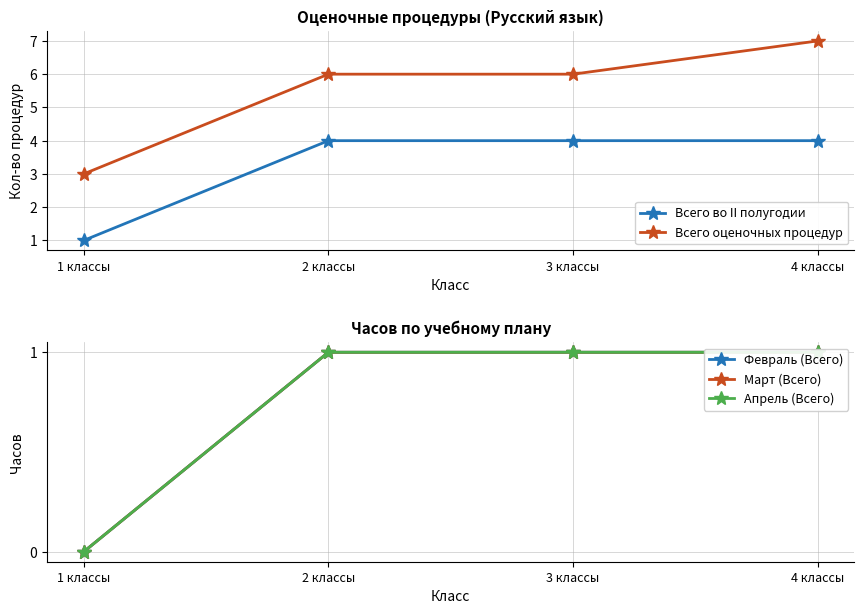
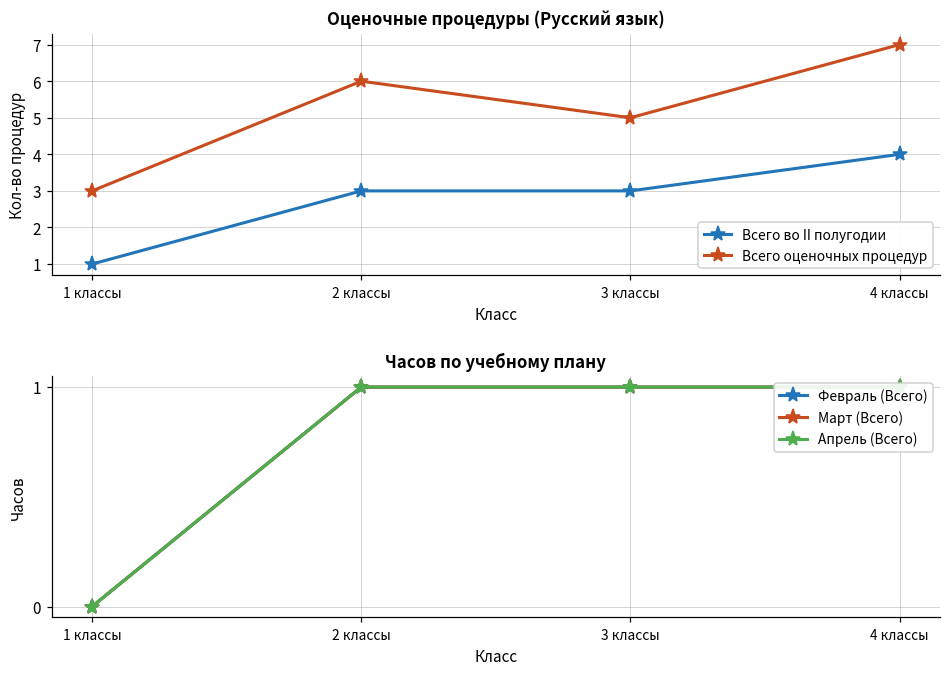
  {
    "Оценочные процедуры (Русский язык)": {
      "Всего во II полугодии": {
        "1 классы": 1,
-       "2 классы": 4,
-       "3 классы": 4,
+       "2 классы": 3,
+       "3 классы": 3,
        "4 классы": 4
      },
      "Всего оценочных процедур": {
        "1 классы": 3,
        "2 классы": 6,
-       "3 классы": 6,
+       "3 классы": 5,
        "4 классы": 7
      }
    },
    "Часов по учебному плану": {
      "1 классы": 0.00,
      "2 классы": 1.00,
      "3 классы": 1.00
    }
  }
